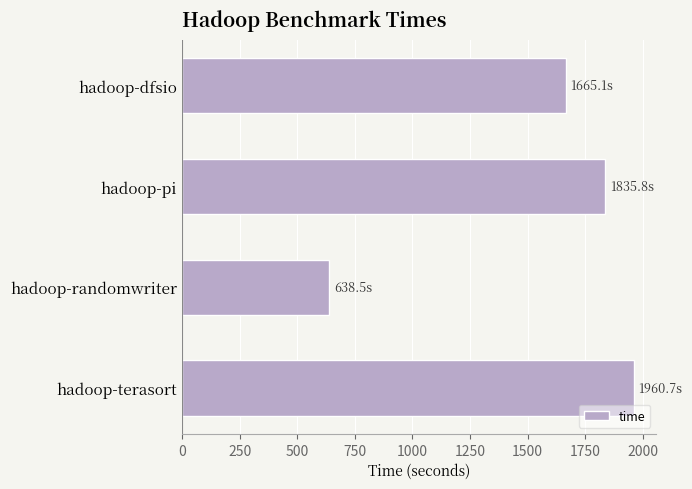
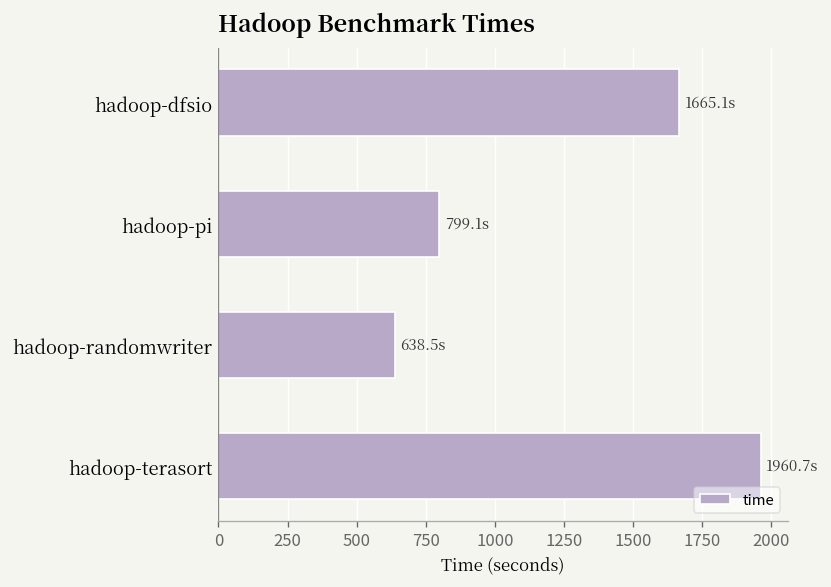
  {
    "hadoop-dfsio": "1665.1s",
-   "hadoop-pi": "1835.8s",
+   "hadoop-pi": "799.1s",
    "hadoop-randomwriter": "638.5s",
    "hadoop-terasort": "1960.7s"
  }
